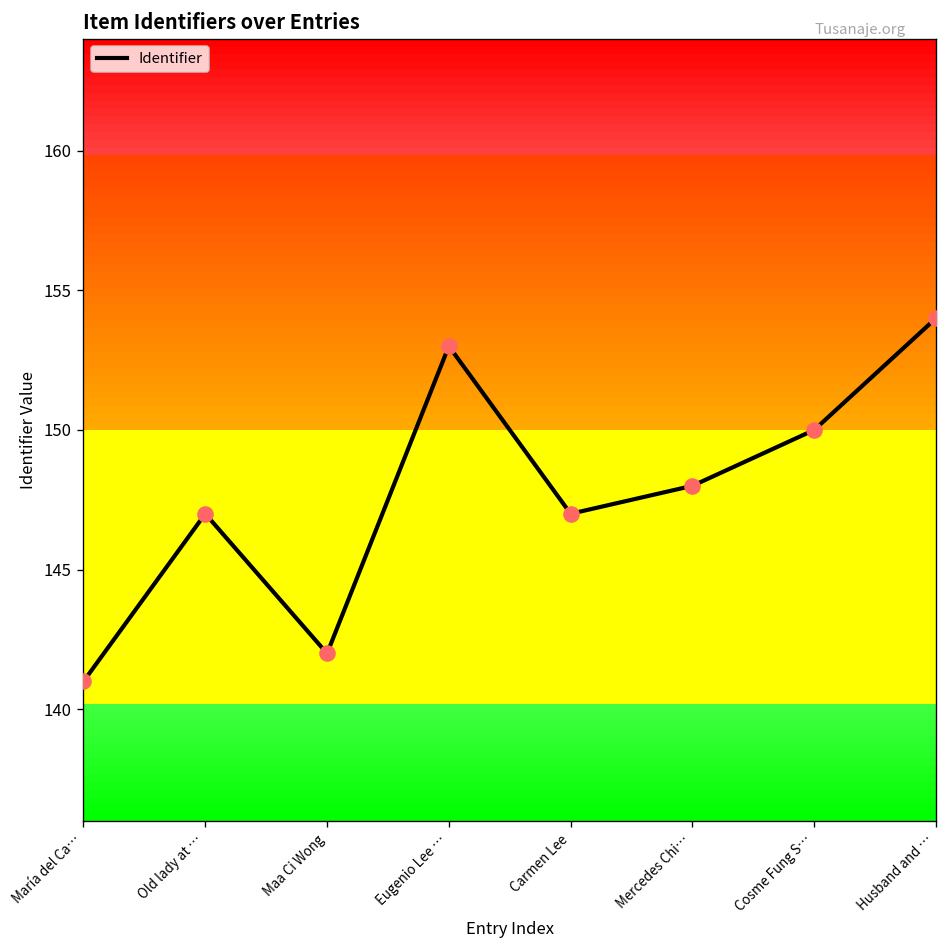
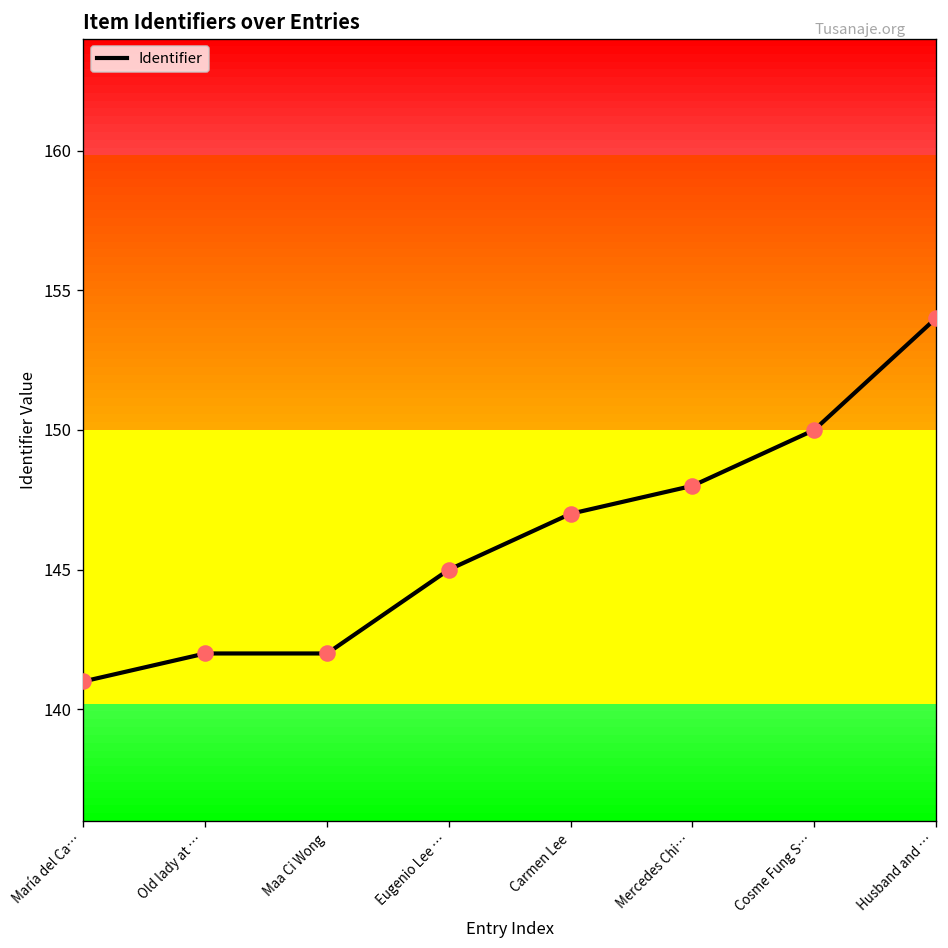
  {
    "María del Ca…": 141,
-   "Old lady at …": 147,
+   "Old lady at …": 142,
    "Maa Ci Wong": 142,
-   "Eugenio Lee …": 153,
+   "Eugenio Lee …": 145,
    "Carmen Lee": 147,
    "Mercedes Chi…": 148,
    "Cosme Fung S…": 150,
    "Husband and …": 154
  }
